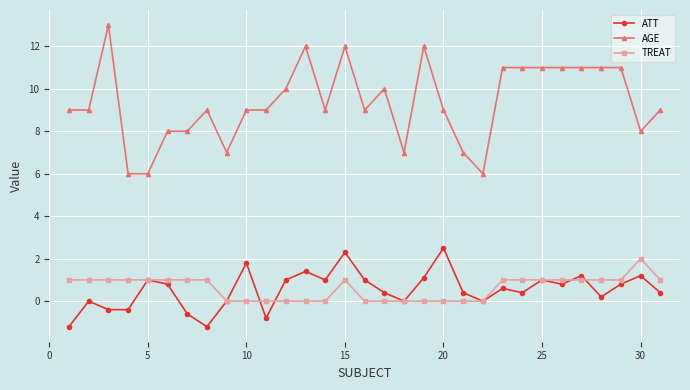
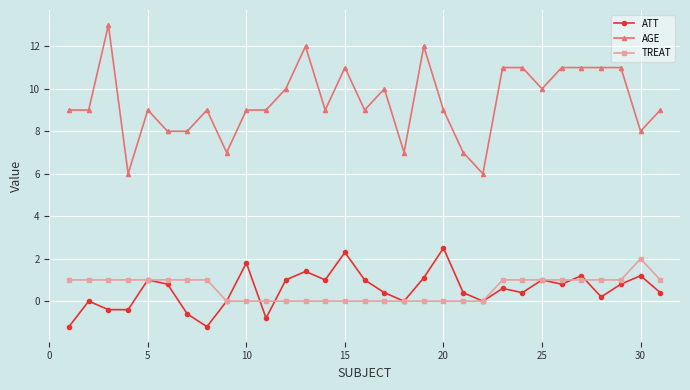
  {
    "ATT": {
      "10": 1.8,
      "15": 2.3,
      "20": 2.5,
      "30": 1.2
    },
    "AGE": {
-     "5": 6,
+     "5": 9,
      "10": 9,
-     "15": 12,
+     "15": 11,
      "20": 9,
-     "25": 11,
+     "25": 10,
      "30": 8
    },
    "TREAT": {
      "10": 0,
-     "15": 1,
+     "15": 0,
      "20": 0,
      "30": 2
    }
  }
